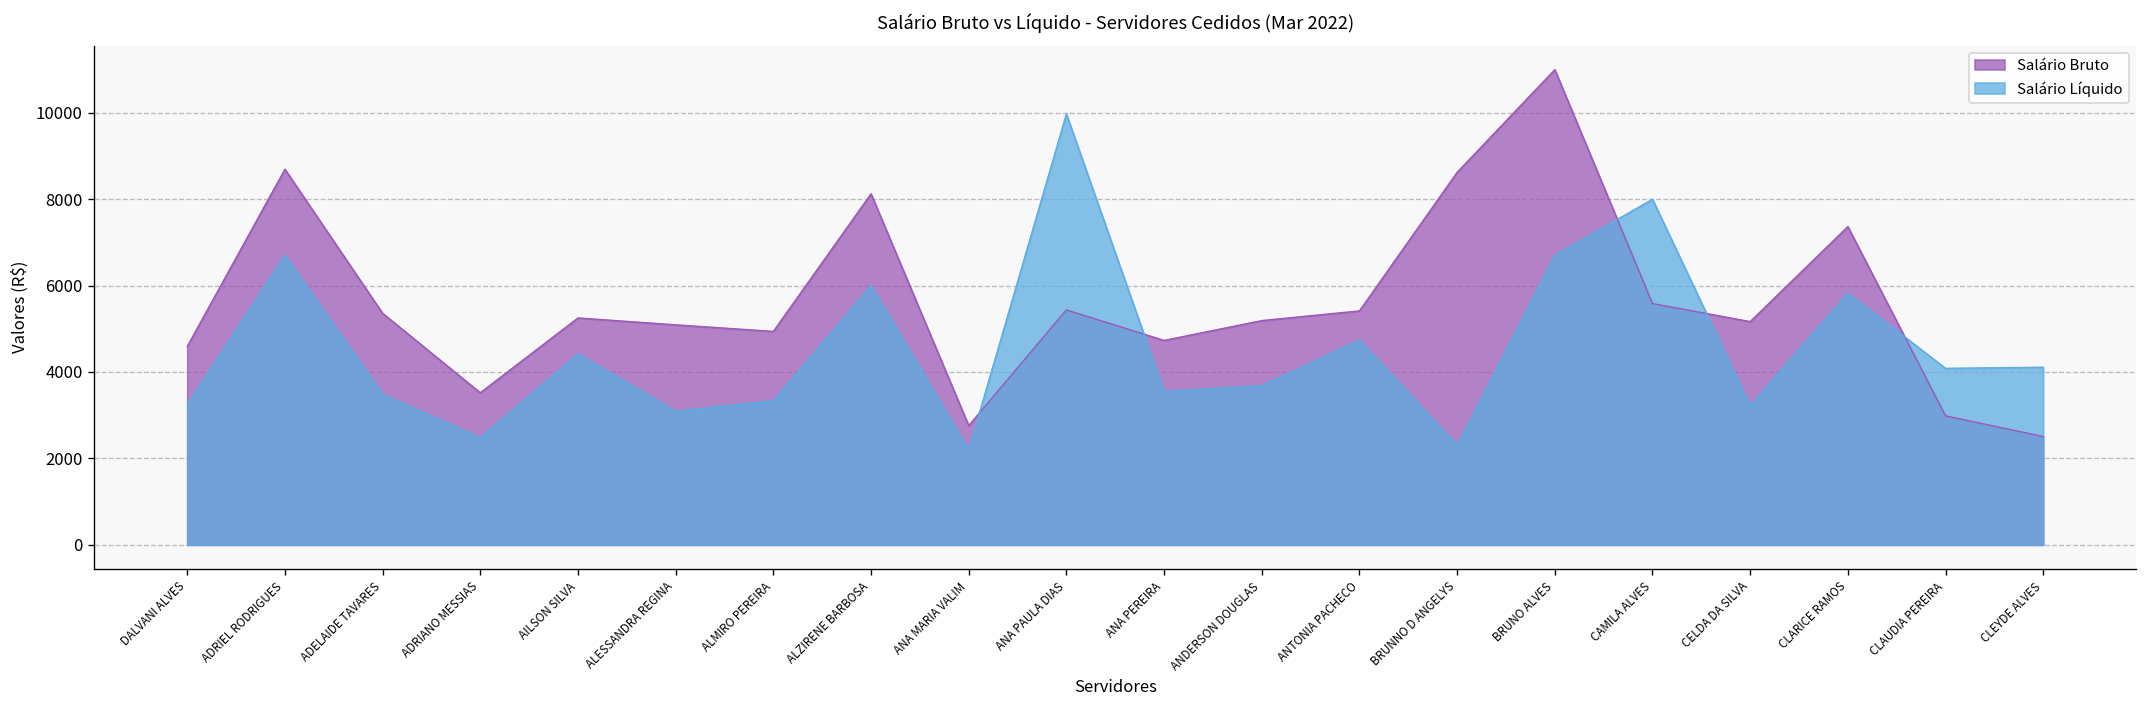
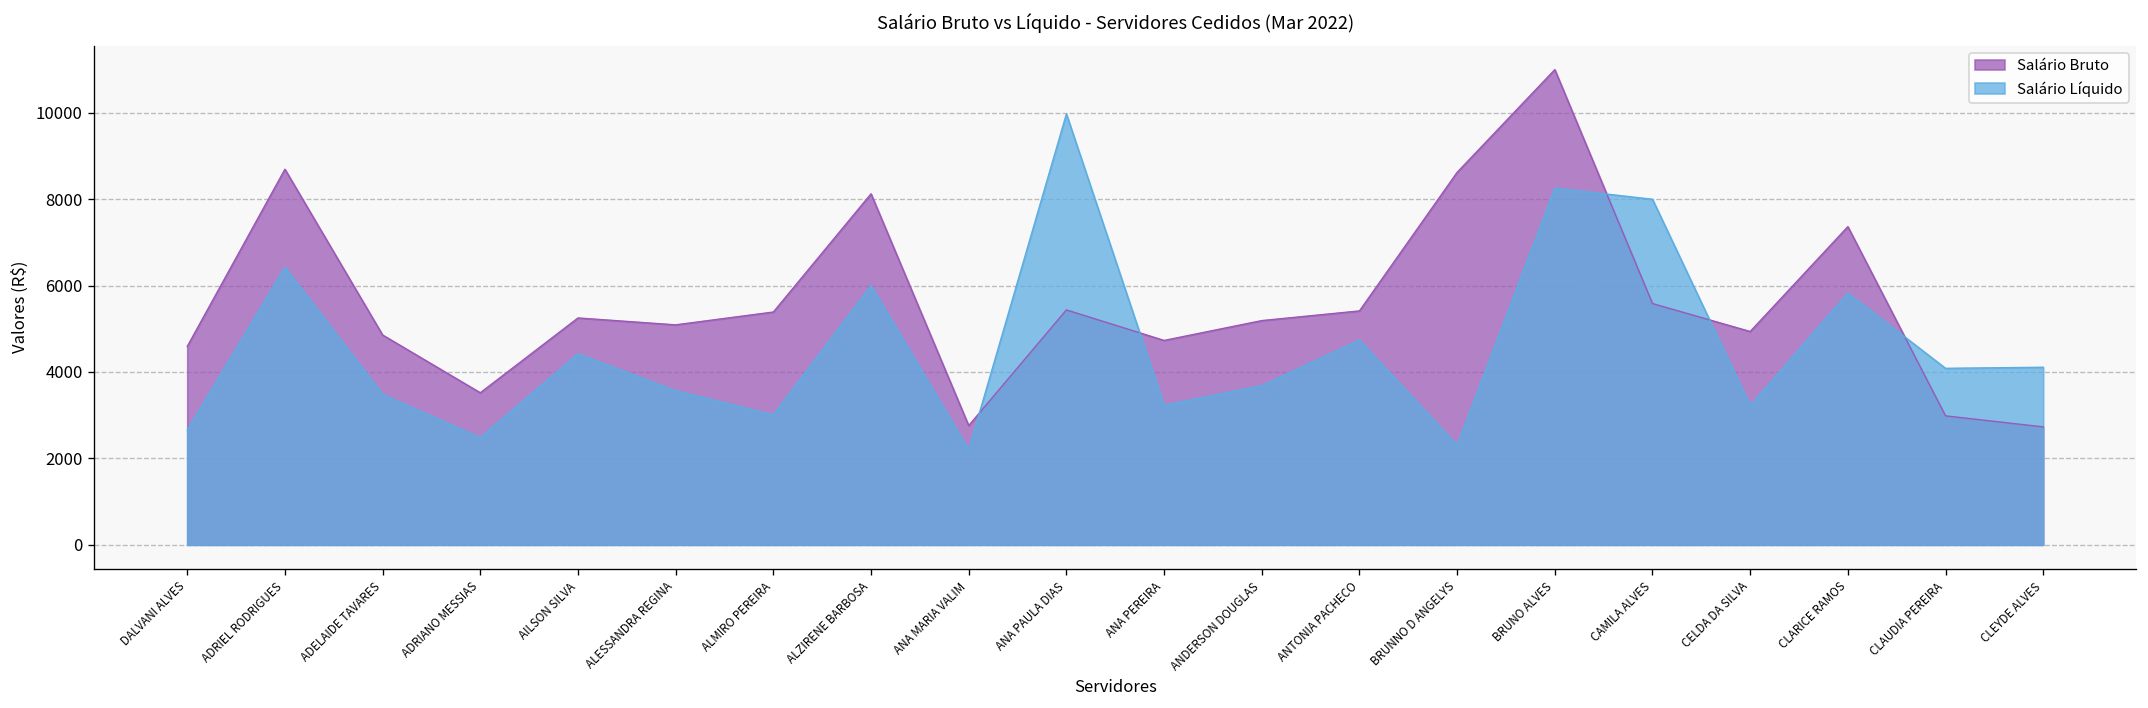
  {
    "Salário Bruto": {
      "DALVANI ALVES": 4600,
      "ADRIEL RODRIGUES": 8700,
-     "ADELAIDE TAVARES": 5400,
+     "ADELAIDE TAVARES": 4900,
      "ADRIANO MESSIAS": 3500,
      "AILSON SILVA": 5300,
      "ALESSANDRA REGINA": 5100,
-     "ALMIRO PEREIRA": 4900,
+     "ALMIRO PEREIRA": 5400,
      "ALZIRENE BARBOSA": 8100,
      "ANA MARIA VALIM": 2800,
      "ANA PAULA DIAS": 5400,
      "ANA PEREIRA": 4700,
      "ANDERSON DOUGLAS": 5200,
      "ANTONIA PACHECO": 5400,
      "BRUNNO D ANGELYS": 8600,
      "BRUNO ALVES": 11000,
      "CAMILA ALVES": 5600,
-     "CELDA DA SILVA": 5200,
+     "CELDA DA SILVA": 4900,
      "CLARICE RAMOS": 7400,
      "CLAUDIA PEREIRA": 3000,
-     "CLEYDE ALVES": 2500
+     "CLEYDE ALVES": 2700
    },
    "Salário Líquido": {
-     "DALVANI ALVES": 3200,
-     "ADRIEL RODRIGUES": 6700,
+     "DALVANI ALVES": 2700,
+     "ADRIEL RODRIGUES": 6400,
      "ADELAIDE TAVARES": 3500,
      "ADRIANO MESSIAS": 2500,
      "AILSON SILVA": 4400,
-     "ALESSANDRA REGINA": 3100,
-     "ALMIRO PEREIRA": 3300,
+     "ALESSANDRA REGINA": 3600,
+     "ALMIRO PEREIRA": 3000,
      "ALZIRENE BARBOSA": 6000,
      "ANA MARIA VALIM": 2200,
      "ANA PAULA DIAS": 10000,
-     "ANA PEREIRA": 3600,
+     "ANA PEREIRA": 3200,
      "ANDERSON DOUGLAS": 3700,
      "ANTONIA PACHECO": 4700,
      "BRUNNO D ANGELYS": 2300,
-     "BRUNO ALVES": 6700,
+     "BRUNO ALVES": 8300,
      "CAMILA ALVES": 8000,
      "CELDA DA SILVA": 3200,
      "CLARICE RAMOS": 5800,
      "CLAUDIA PEREIRA": 4100,
      "CLEYDE ALVES": 4100
    }
  }
